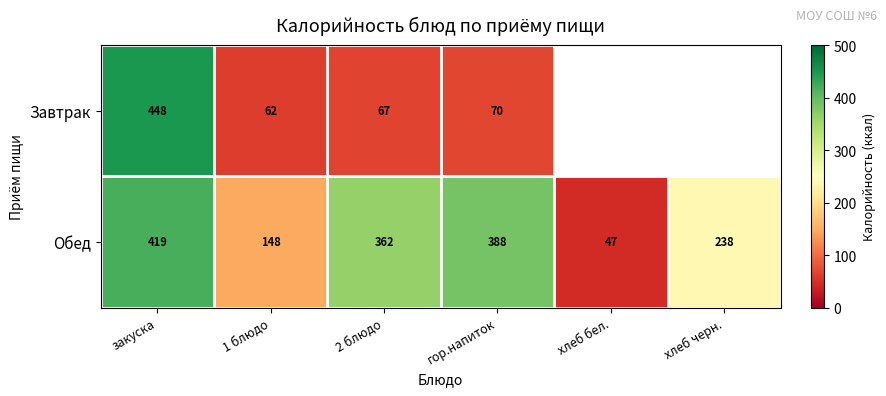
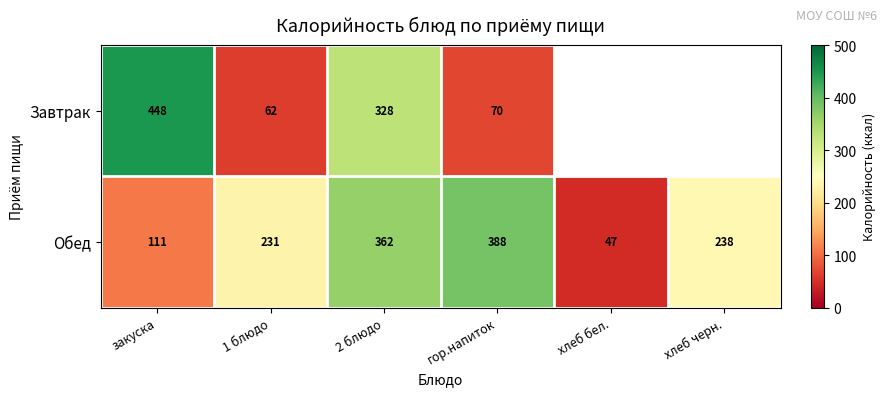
  {
    "Завтрак": {
      "закуска": 448,
      "1 блюдо": 62,
-     "2 блюдо": 67,
+     "2 блюдо": 328,
      "гор.напиток": 70
    },
    "Обед": {
-     "закуска": 419,
-     "1 блюдо": 148,
+     "закуска": 111,
+     "1 блюдо": 231,
      "2 блюдо": 362,
      "гор.напиток": 388,
      "хлеб бел.": 47,
      "хлеб черн.": 238
    }
  }
